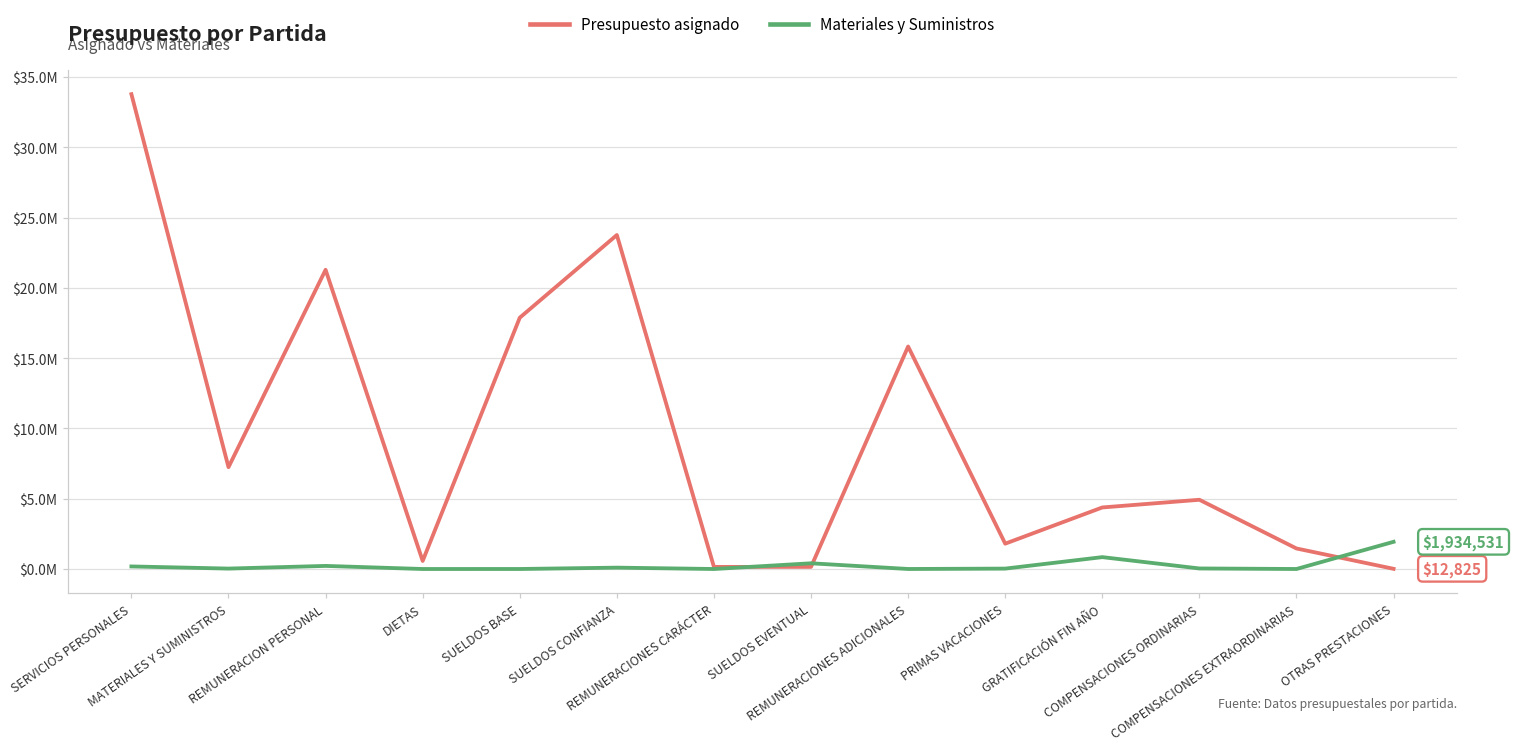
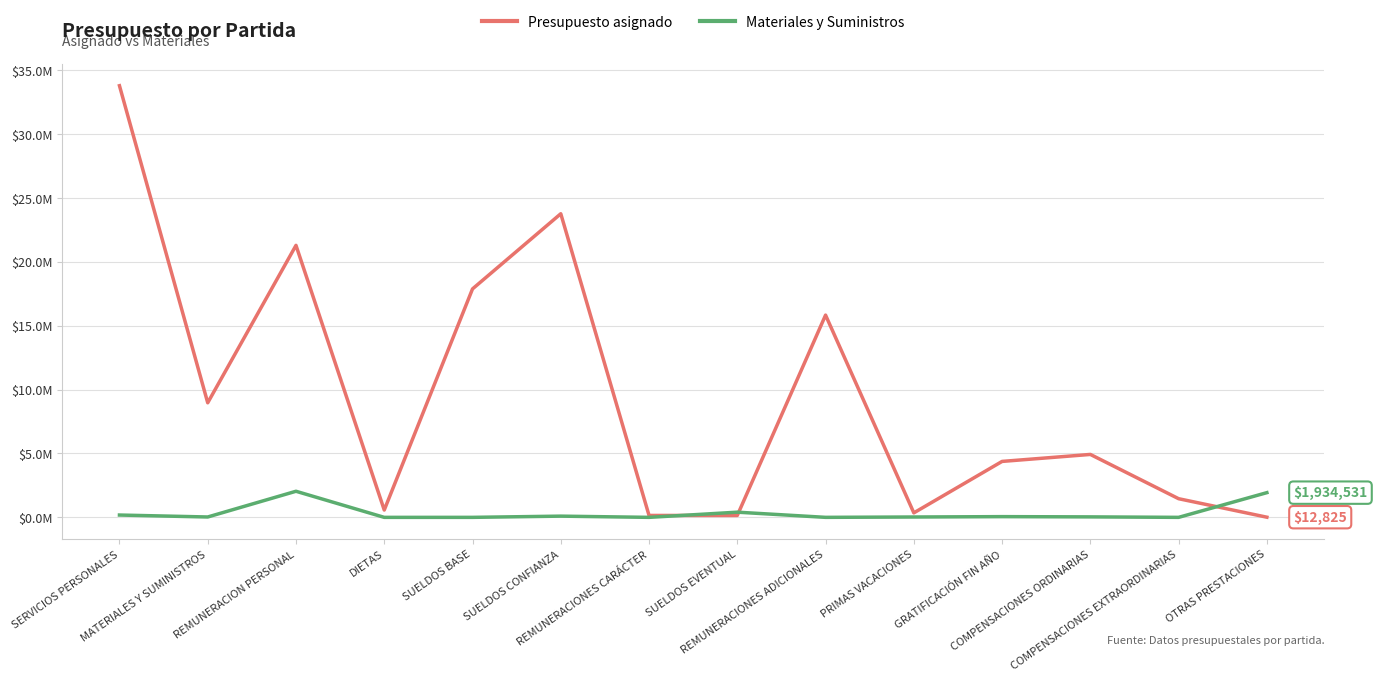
  {
    "Presupuesto asignado": {
      "SERVICIOS PERSONALES": "$33800000",
-     "MATERIALES Y SUMINISTROS": "$7200000",
+     "MATERIALES Y SUMINISTROS": "$9000000",
      "REMUNERACION PERSONAL": "$21300000",
      "DIETAS": "$600000",
      "SUELDOS BASE": "$17900000",
      "SUELDOS CONFIANZA": "$23800000",
      "SUELDOS EVENTUAL": "$200000",
      "REMUNERACIONES ADICIONALES": "$15800000",
-     "PRIMAS VACACIONES": "$1800000",
+     "PRIMAS VACACIONES": "$400000",
      "GRATIFICACIÓN FIN AÑO": "$4400000",
      "COMPENSACIONES ORDINARIAS": "$4900000",
      "COMPENSACIONES EXTRAORDINARIAS": "$1500000",
      "OTRAS PRESTACIONES": "$0"
    },
    "Materiales y Suministros": {
      "SERVICIOS PERSONALES": "$200000",
      "MATERIALES Y SUMINISTROS": "$0",
-     "REMUNERACION PERSONAL": "$200000",
+     "REMUNERACION PERSONAL": "$2000000",
      "DIETAS": "$0",
      "SUELDOS BASE": "$0",
      "SUELDOS CONFIANZA": "$100000",
      "SUELDOS EVENTUAL": "$400000",
      "REMUNERACIONES ADICIONALES": "$0",
      "PRIMAS VACACIONES": "$0",
-     "GRATIFICACIÓN FIN AÑO": "$800000",
+     "GRATIFICACIÓN FIN AÑO": "$100000",
      "COMPENSACIONES ORDINARIAS": "$0",
      "COMPENSACIONES EXTRAORDINARIAS": "$0",
      "OTRAS PRESTACIONES": "$1900000"
    }
  }
